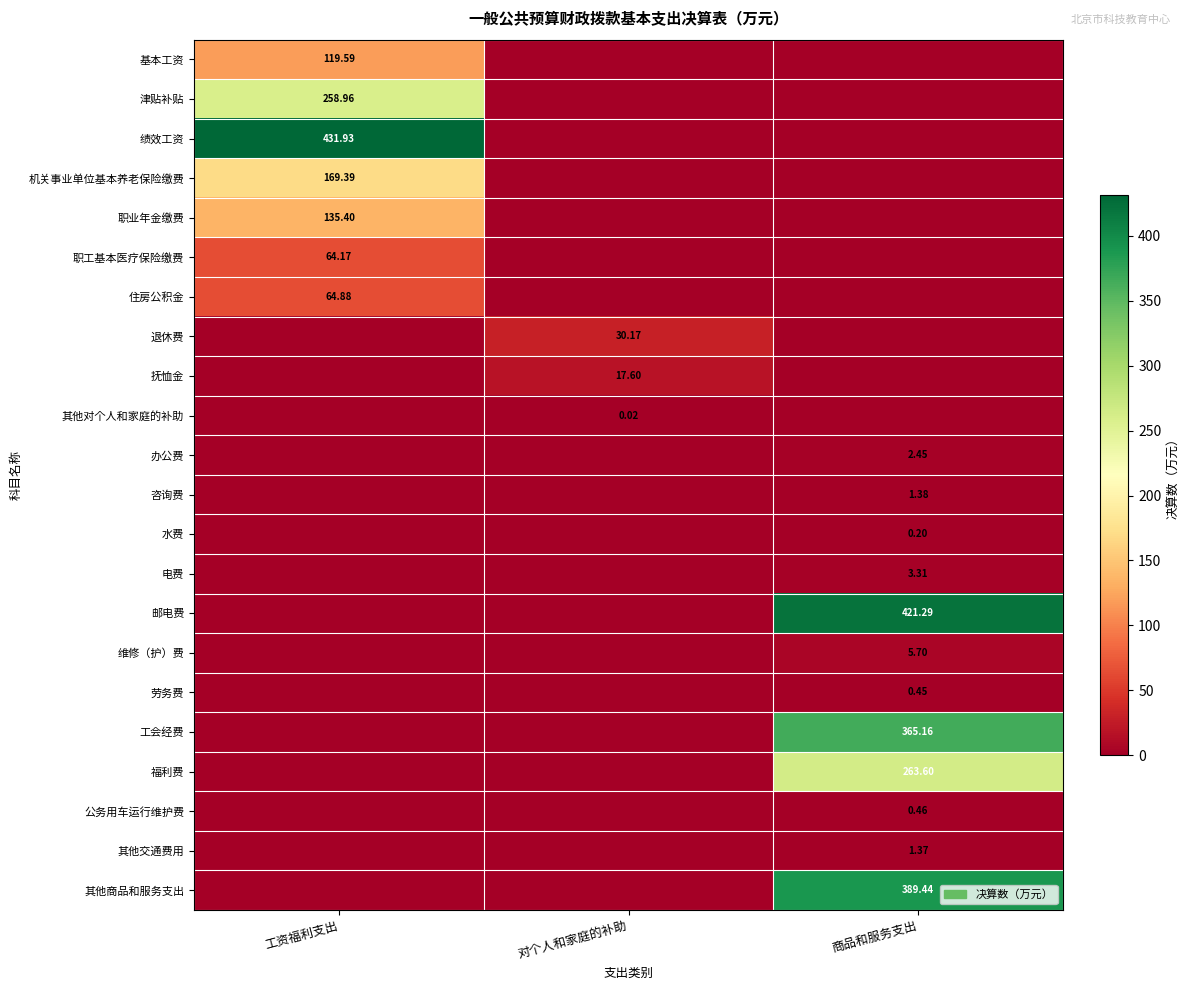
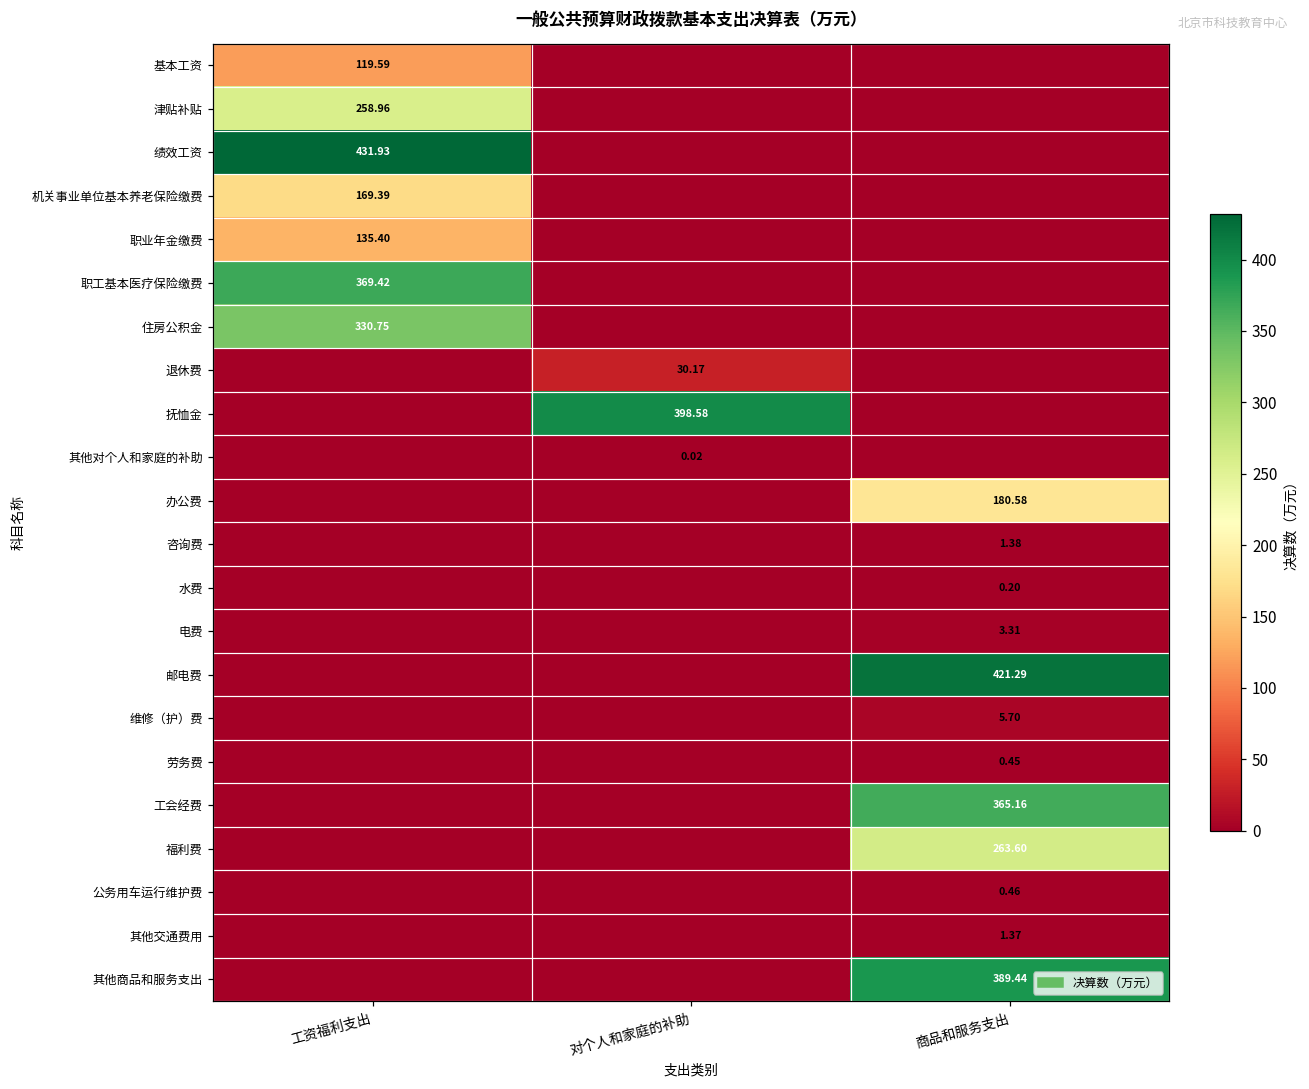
  {
    "基本工资": {
      "工资福利支出": 119.59
    },
    "津贴补贴": {
      "工资福利支出": 258.96
    },
    "绩效工资": {
      "工资福利支出": 431.93
    },
    "机关事业单位基本养老保险缴费": {
      "工资福利支出": 169.39
    },
    "职业年金缴费": {
      "工资福利支出": 135.40
    },
    "职工基本医疗保险缴费": {
-     "工资福利支出": 64.17
+     "工资福利支出": 369.42
    },
    "住房公积金": {
-     "工资福利支出": 64.88
+     "工资福利支出": 330.75
    },
    "退休费": {
      "对个人和家庭的补助": 30.17
    },
    "抚恤金": {
-     "对个人和家庭的补助": 17.60
+     "对个人和家庭的补助": 398.58
    },
    "其他对个人和家庭的补助": {
      "对个人和家庭的补助": 0.02
    },
    "办公费": {
-     "商品和服务支出": 2.45
+     "商品和服务支出": 180.58
    },
    "咨询费": {
      "商品和服务支出": 1.38
    },
    "水费": {
      "商品和服务支出": 0.20
    },
    "电费": {
      "商品和服务支出": 3.31
    },
    "邮电费": {
      "商品和服务支出": 421.29
    },
    "维修（护）费": {
      "商品和服务支出": 5.70
    },
    "劳务费": {
      "商品和服务支出": 0.45
    },
    "工会经费": {
      "商品和服务支出": 365.16
    },
    "福利费": {
      "商品和服务支出": 263.60
    },
    "公务用车运行维护费": {
      "商品和服务支出": 0.46
    },
    "其他交通费用": {
      "商品和服务支出": 1.37
    },
    "其他商品和服务支出": {
      "商品和服务支出": 389.44
    }
  }
